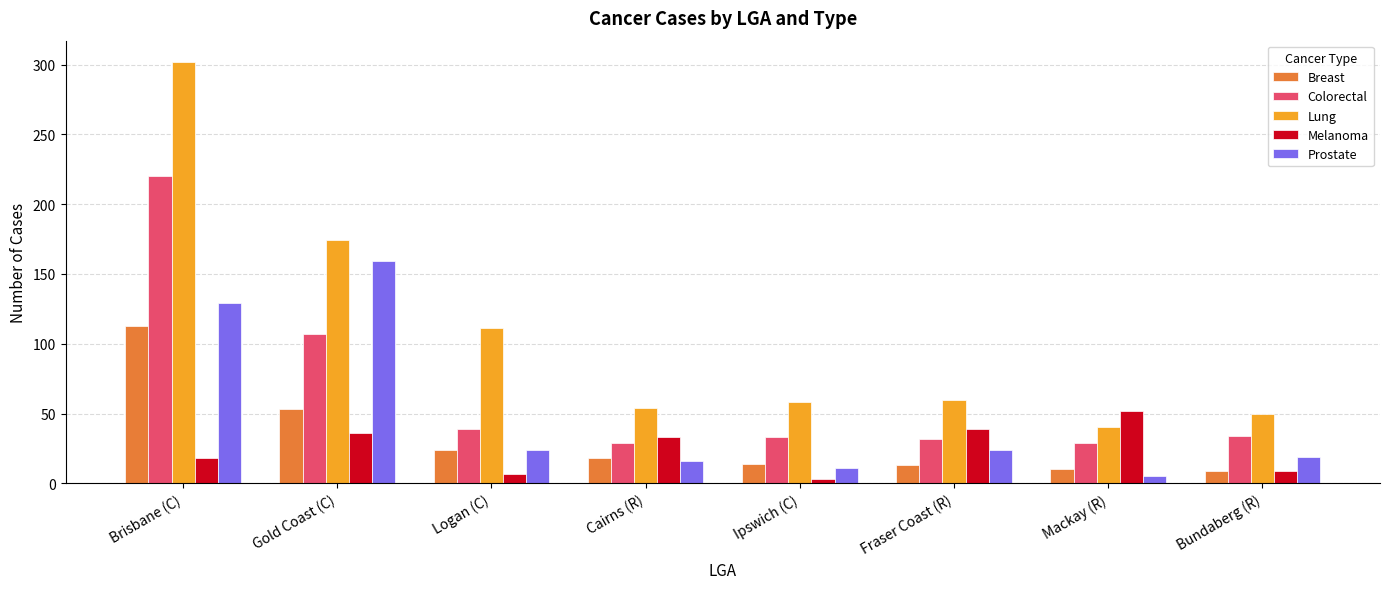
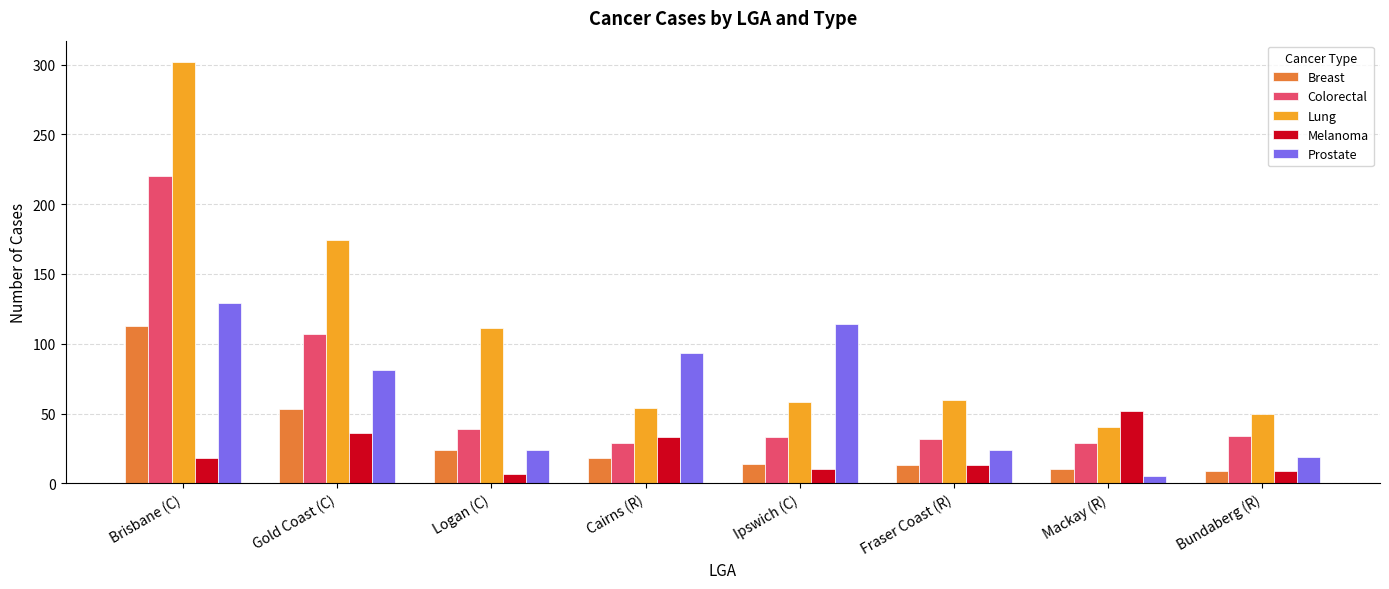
  {
    "Colorectal": {
      "Brisbane (C)": 220,
      "Gold Coast (C)": 107,
      "Logan (C)": 39,
      "Cairns (R)": 29,
      "Ipswich (C)": 33,
      "Fraser Coast (R)": 32,
      "Mackay (R)": 29,
      "Bundaberg (R)": 34
    },
    "Melanoma": {
      "Brisbane (C)": 18,
      "Gold Coast (C)": 36,
      "Logan (C)": 7,
      "Cairns (R)": 33,
-     "Ipswich (C)": 3,
-     "Fraser Coast (R)": 39,
+     "Ipswich (C)": 10,
+     "Fraser Coast (R)": 13,
      "Mackay (R)": 52,
      "Bundaberg (R)": 9
    },
    "Prostate": {
      "Brisbane (C)": 129,
-     "Gold Coast (C)": 159,
+     "Gold Coast (C)": 81,
      "Logan (C)": 24,
-     "Cairns (R)": 16,
-     "Ipswich (C)": 11,
+     "Cairns (R)": 93,
+     "Ipswich (C)": 114,
      "Fraser Coast (R)": 24,
      "Mackay (R)": 5,
      "Bundaberg (R)": 19
    }
  }
